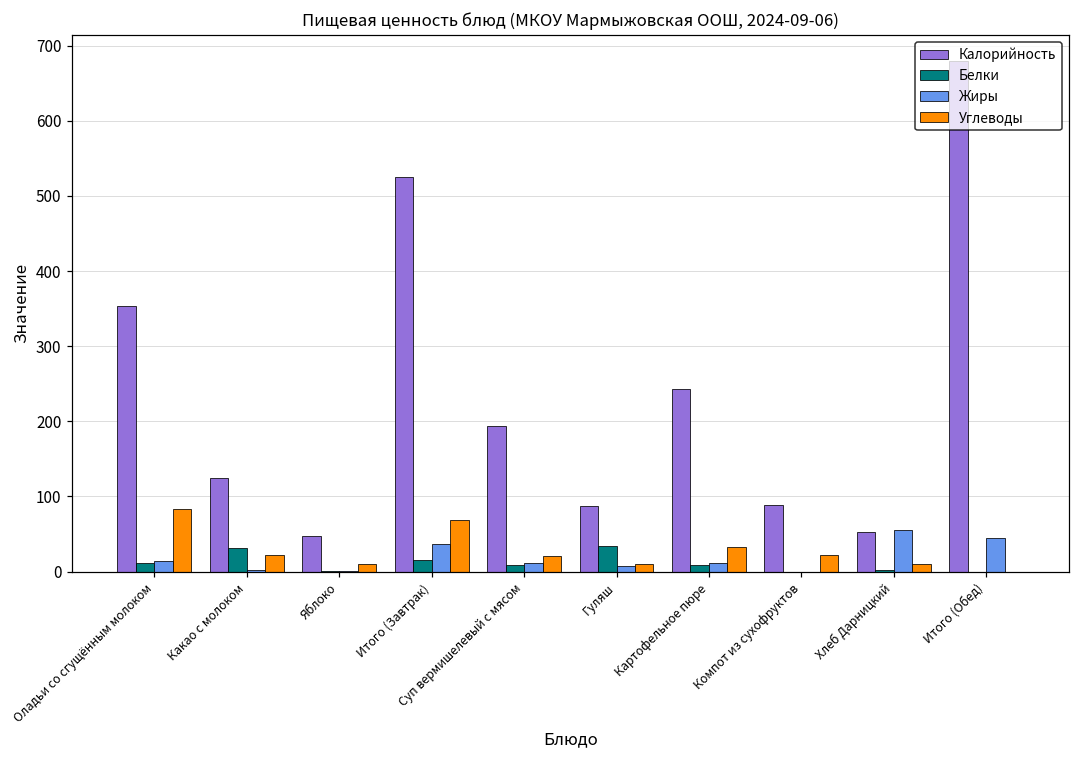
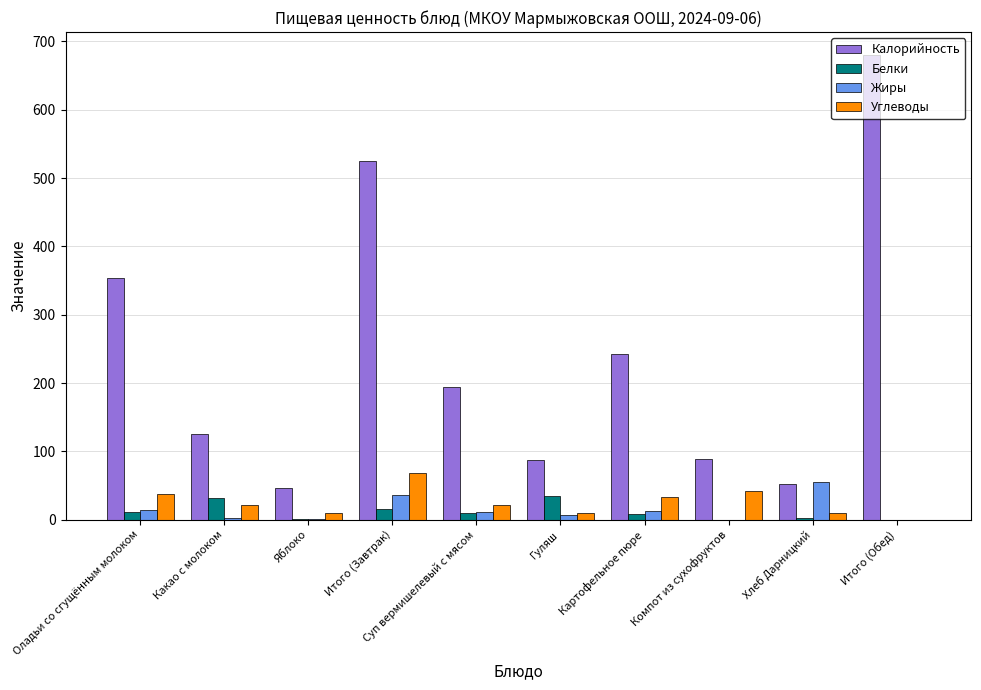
  {
    "Калорийность": {
      "Оладьи со сгущённым молоком": 350,
      "Какао с молоком": 130,
      "Яблоко": 50,
      "Итого (Завтрак)": 530,
      "Суп вермишелевый с мясом": 190,
      "Гуляш": 90,
      "Картофельное пюре": 240,
      "Компот из сухофруктов": 90,
      "Хлеб Дарницкий": 50
    },
    "Белки": {
      "Оладьи со сгущённым молоком": 10,
      "Какао с молоком": 30,
      "Итого (Завтрак)": 20,
      "Суп вермишелевый с мясом": 10,
      "Гуляш": 30,
      "Картофельное пюре": 10,
      "Компот из сухофруктов": 0,
      "Итого (Обед)": 0
    },
    "Жиры": {
      "Оладьи со сгущённым молоком": 10,
      "Итого (Завтрак)": 40,
      "Суп вермишелевый с мясом": 10,
      "Гуляш": 10,
      "Картофельное пюре": 10,
      "Компот из сухофруктов": 0,
      "Хлеб Дарницкий": 60,
-     "Итого (Обед)": 50
+     "Итого (Обед)": 0
    },
    "Углеводы": {
-     "Оладьи со сгущённым молоком": 80,
+     "Оладьи со сгущённым молоком": 40,
      "Какао с молоком": 20,
      "Яблоко": 10,
      "Итого (Завтрак)": 70,
      "Суп вермишелевый с мясом": 20,
      "Гуляш": 10,
      "Картофельное пюре": 30,
-     "Компот из сухофруктов": 20,
+     "Компот из сухофруктов": 40,
      "Хлеб Дарницкий": 10,
      "Итого (Обед)": 0
    }
  }
